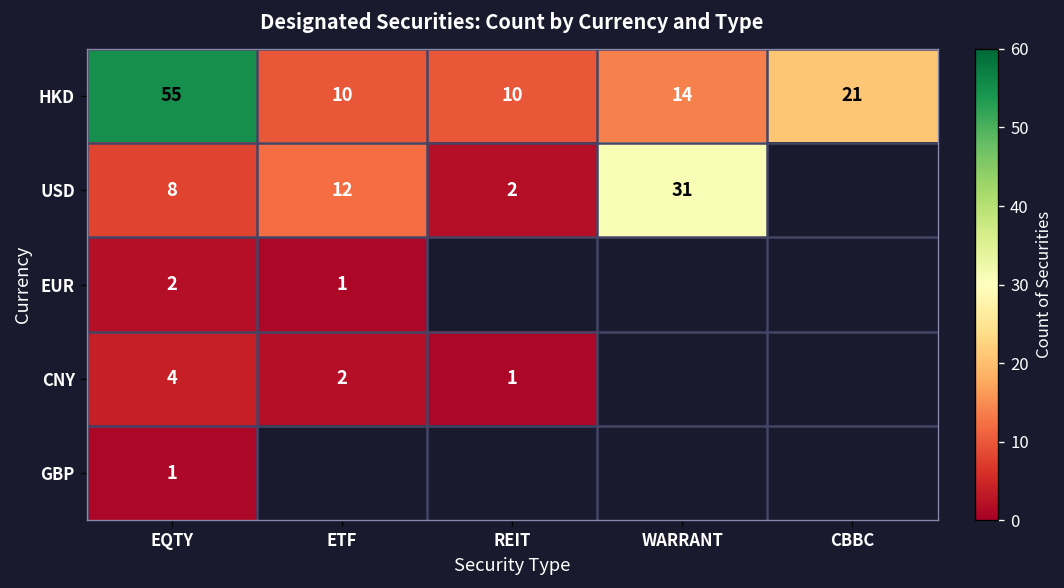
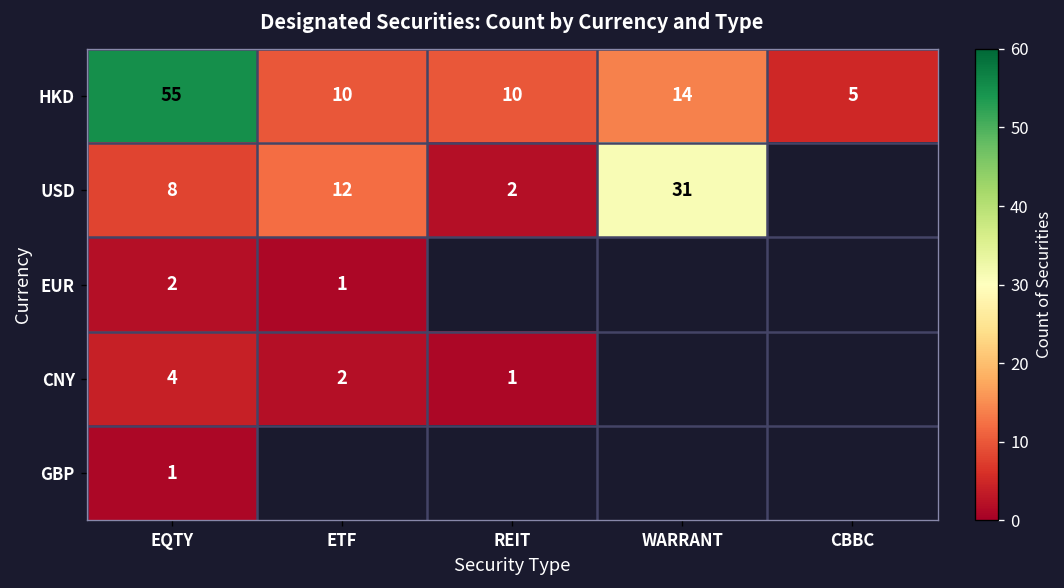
  {
    "HKD": {
      "EQTY": 55,
      "ETF": 10,
      "REIT": 10,
      "WARRANT": 14,
-     "CBBC": 21
+     "CBBC": 5
    },
    "USD": {
      "EQTY": 8,
      "ETF": 12,
      "REIT": 2,
      "WARRANT": 31
    },
    "EUR": {
      "EQTY": 2,
      "ETF": 1
    },
    "CNY": {
      "EQTY": 4,
      "ETF": 2,
      "REIT": 1
    },
    "GBP": {
      "EQTY": 1
    }
  }
